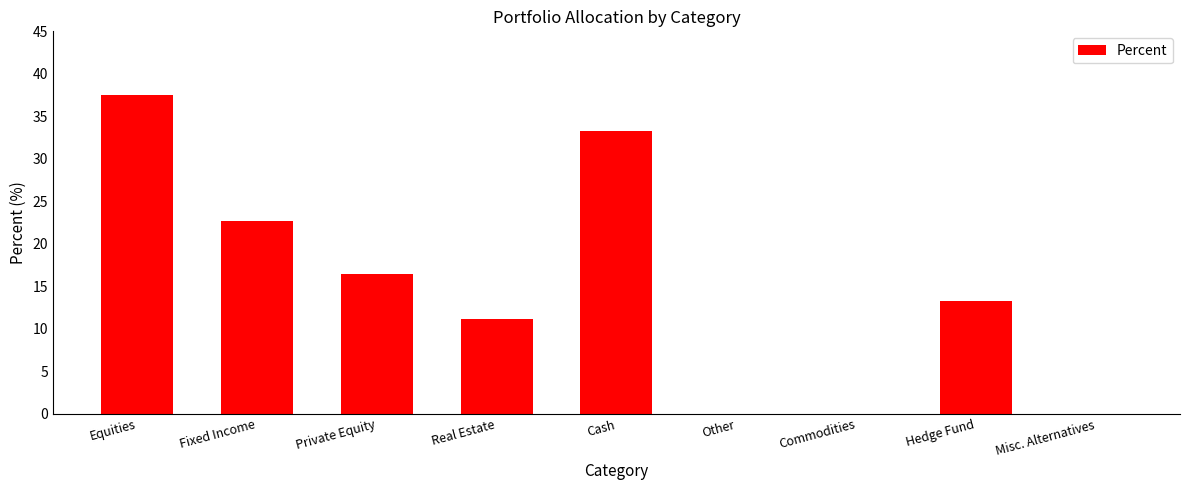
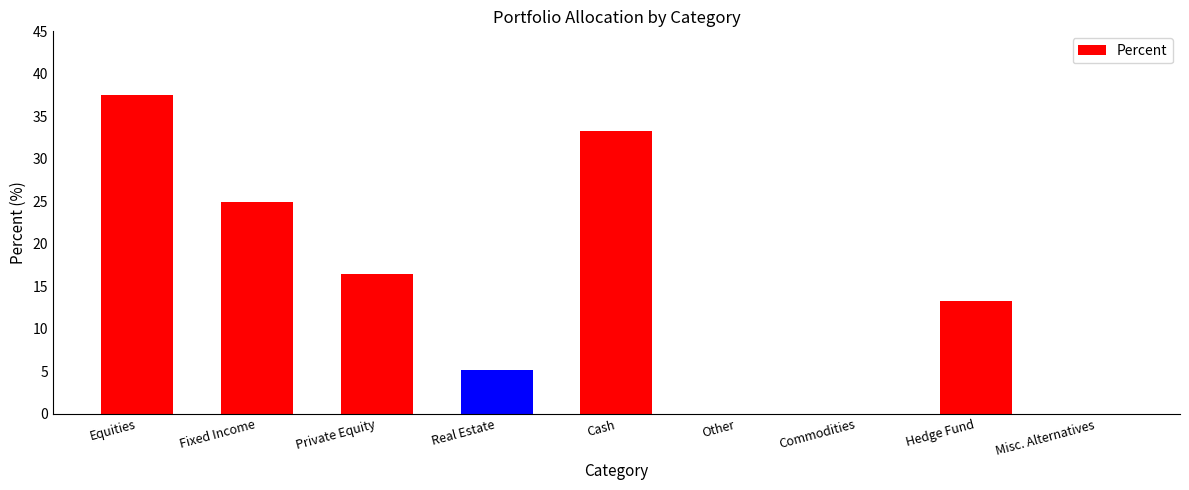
  {
    "Equities": 38,
-   "Fixed Income": 23,
+   "Fixed Income": 25,
    "Private Equity": 16,
-   "Real Estate": 11,
+   "Real Estate": 5,
    "Cash": 33,
    "Other": 0,
    "Commodities": 0,
    "Hedge Fund": 13,
    "Misc. Alternatives": 0
  }
